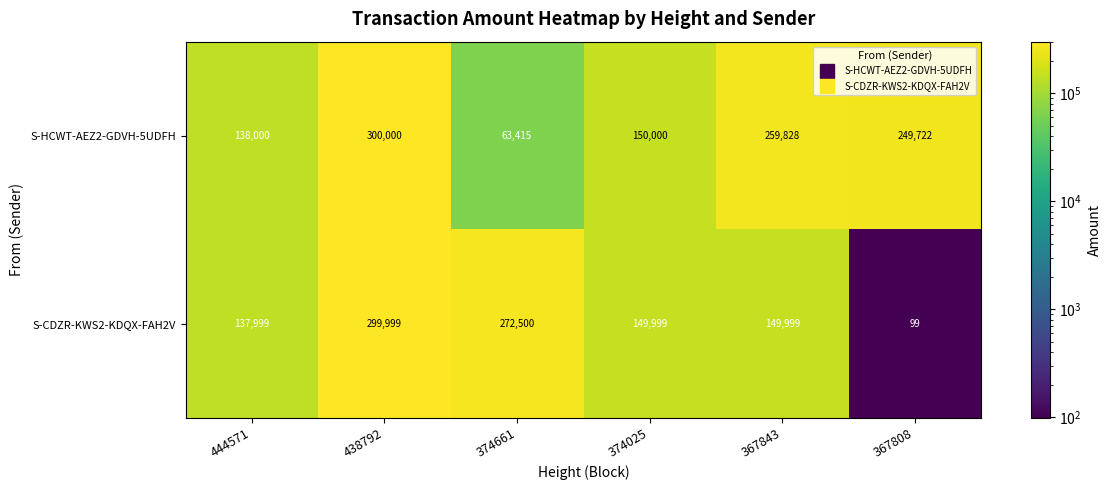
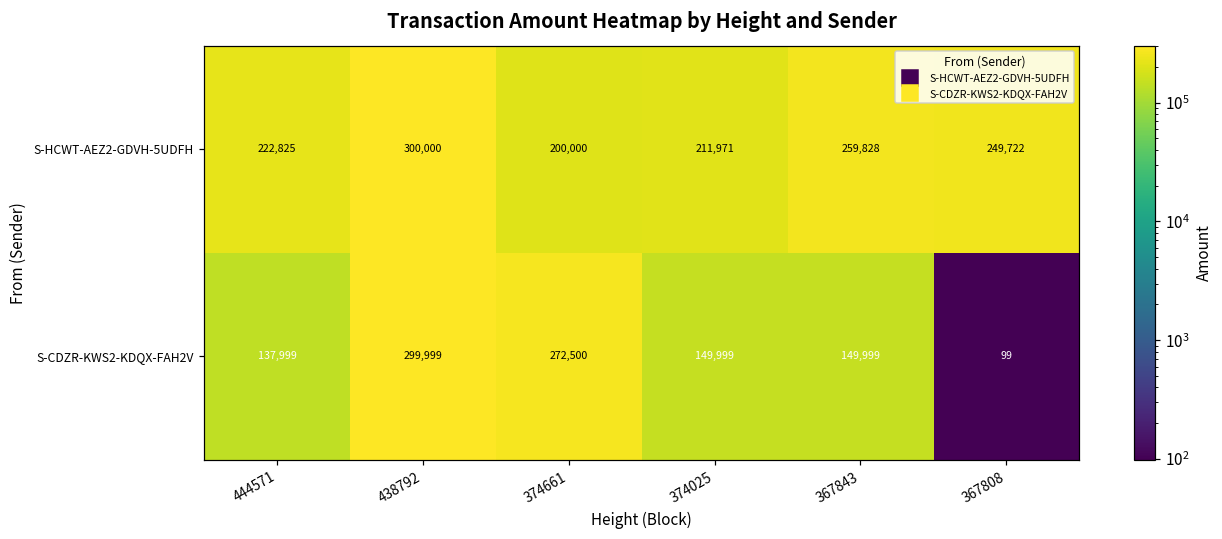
  {
    "S-HCWT-AEZ2-GDVH-5UDFH": {
-     "444571": "138,000",
+     "444571": "222,825",
      "438792": "300,000",
-     "374661": "63,415",
-     "374025": "150,000",
+     "374661": "200,000",
+     "374025": "211,971",
      "367843": "259,828",
      "367808": "249,722"
    },
    "S-CDZR-KWS2-KDQX-FAH2V": {
      "444571": "137,999",
      "438792": "299,999",
      "374661": "272,500",
      "374025": "149,999",
      "367843": "149,999",
      "367808": "99"
    }
  }
